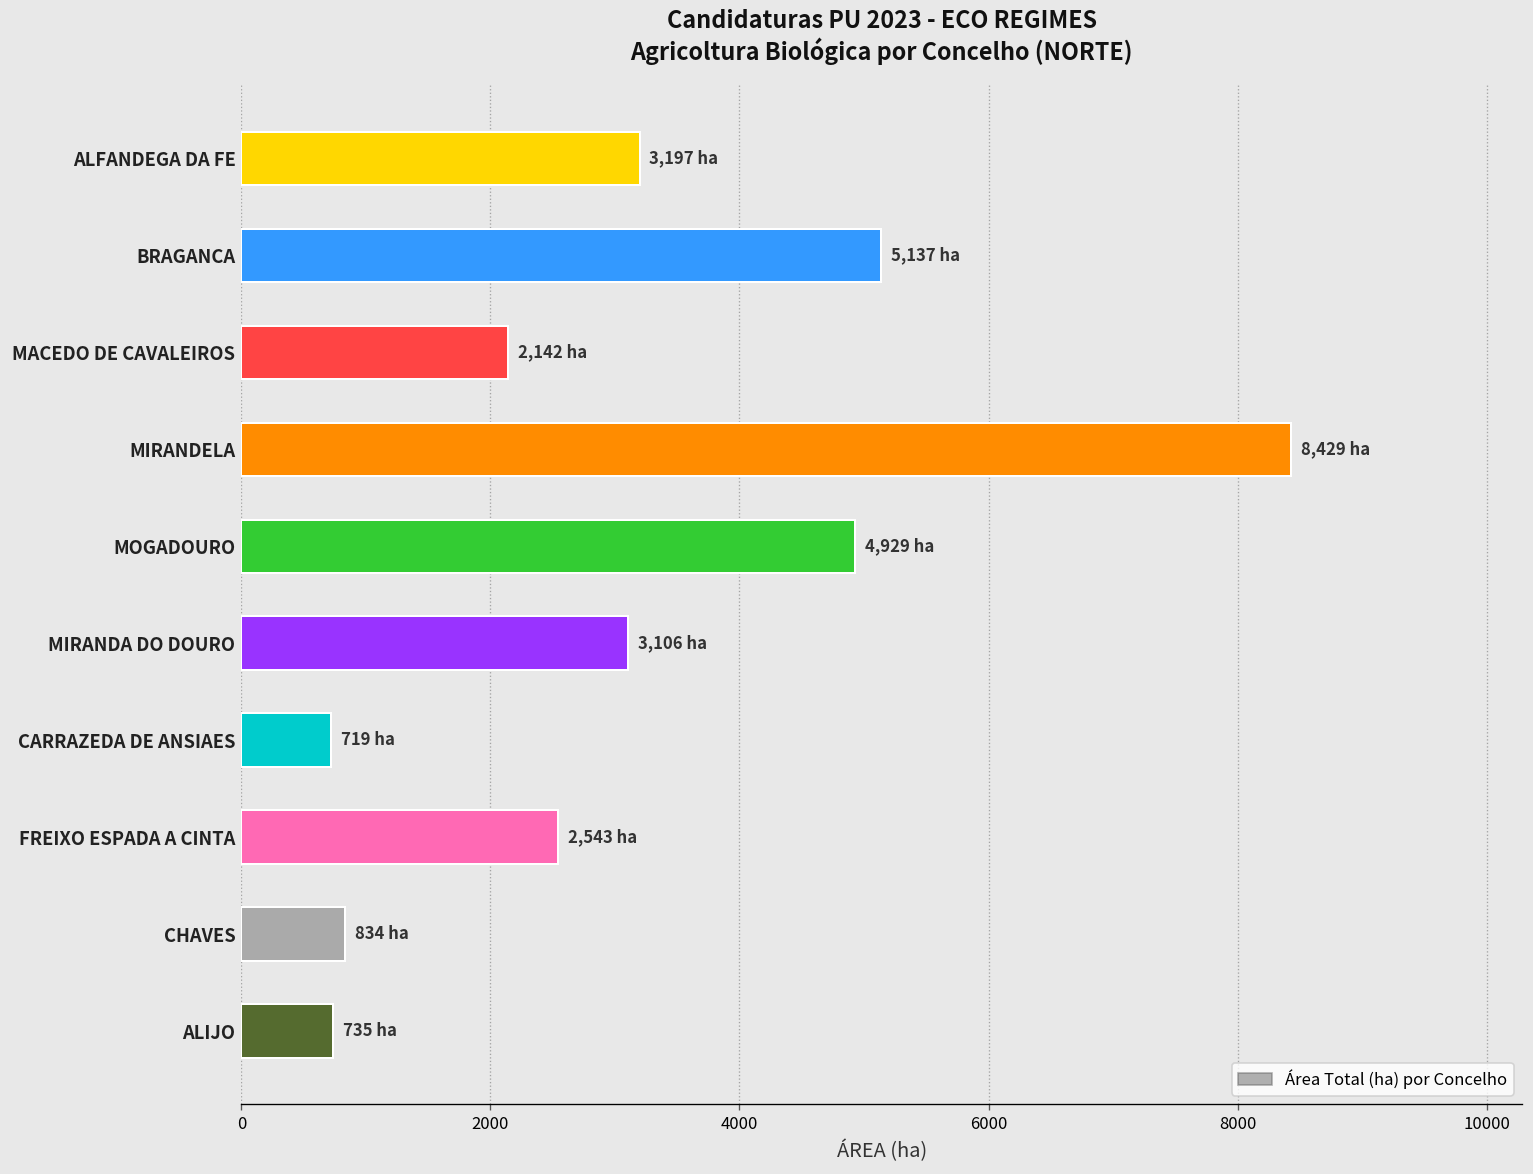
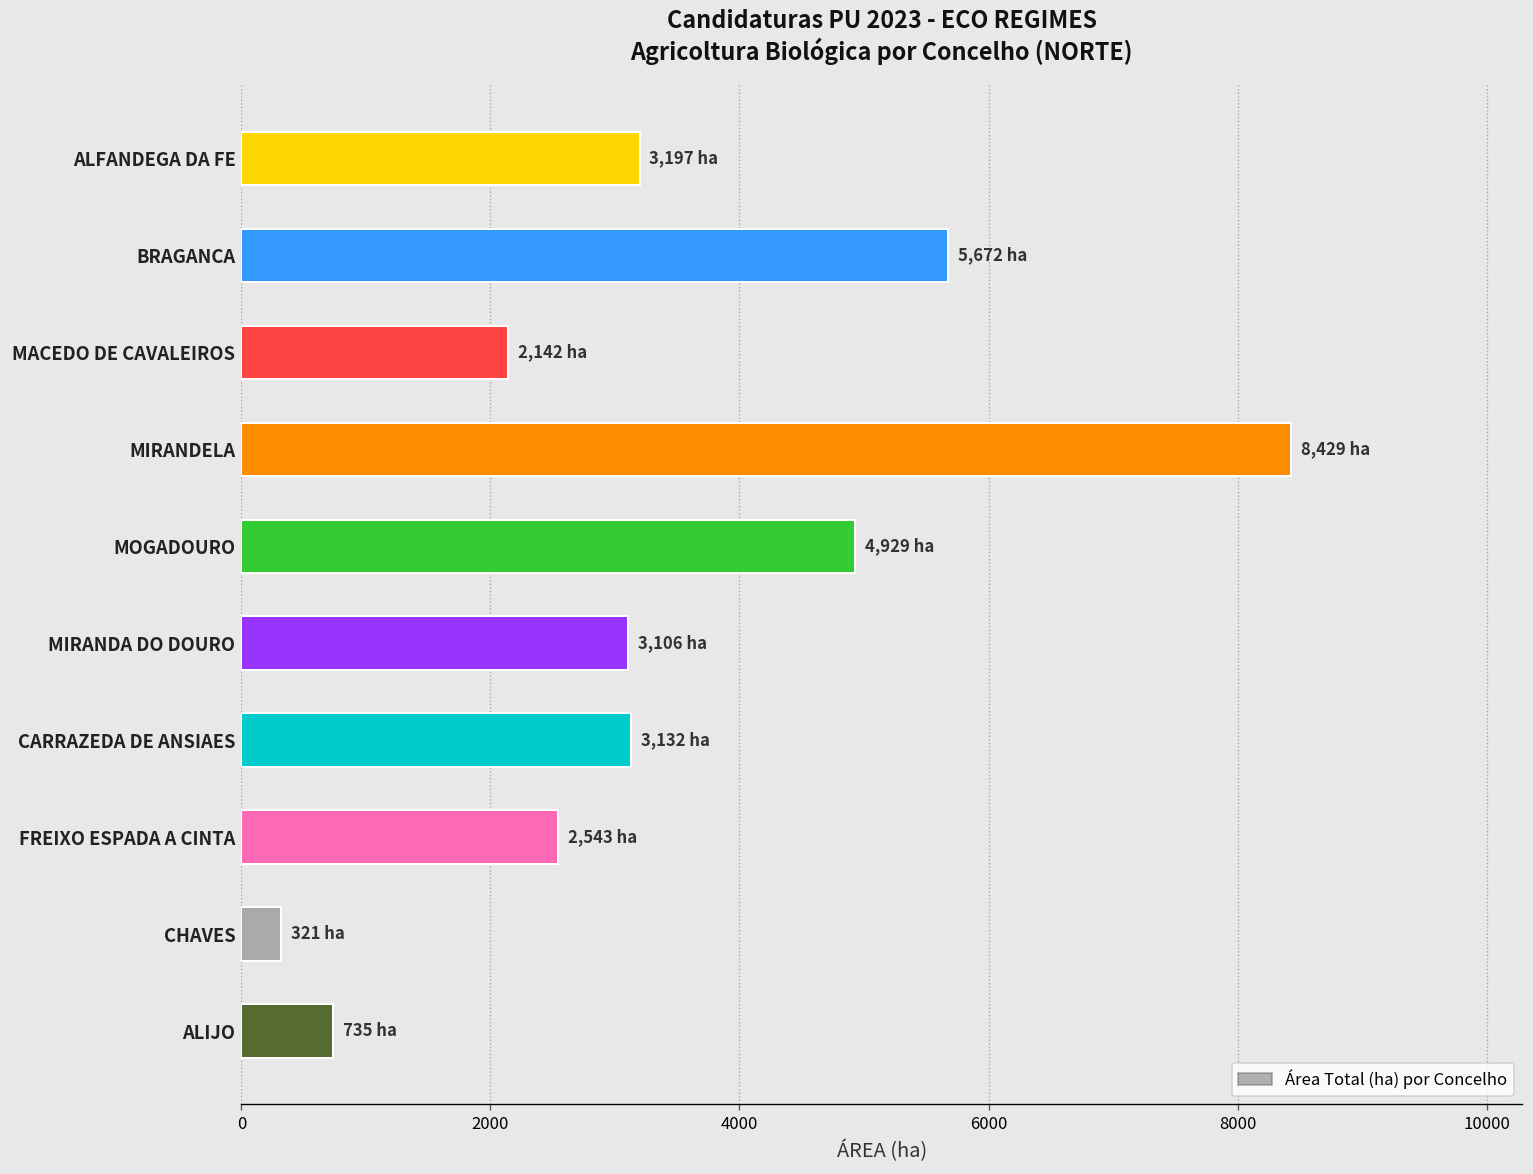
  {
    "ALFANDEGA DA FE": "3,197",
-   "BRAGANCA": "5,137",
+   "BRAGANCA": "5,672",
    "MACEDO DE CAVALEIROS": "2,142",
    "MIRANDELA": "8,429",
    "MOGADOURO": "4,929",
    "MIRANDA DO DOURO": "3,106",
-   "CARRAZEDA DE ANSIAES": "719",
+   "CARRAZEDA DE ANSIAES": "3,132",
    "FREIXO ESPADA A CINTA": "2,543",
-   "CHAVES": "834",
+   "CHAVES": "321",
    "ALIJO": "735"
  }
